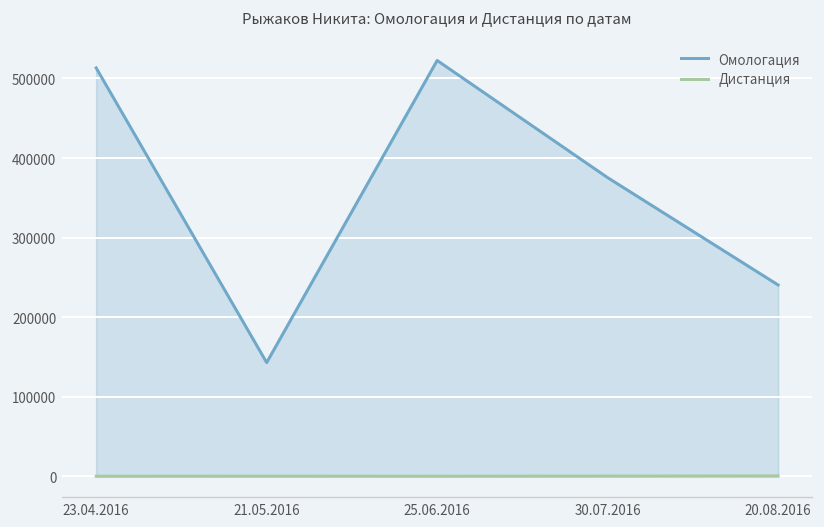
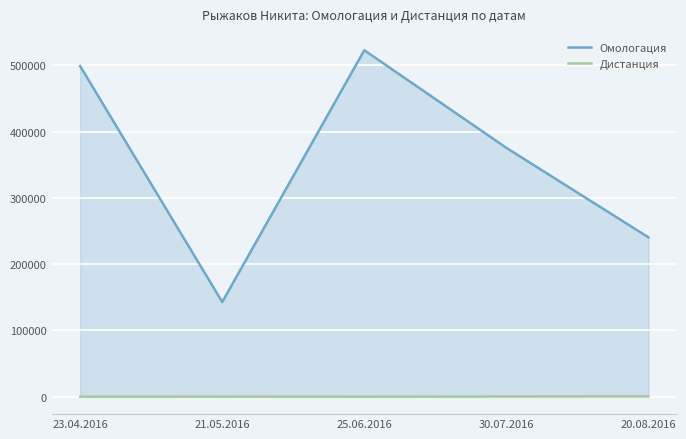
  {
    "Омологация": {
-     "23.04.2016": 510000,
+     "23.04.2016": 500000,
      "21.05.2016": 140000,
      "25.06.2016": 520000,
      "30.07.2016": 380000,
      "20.08.2016": 240000
    },
    "Дистанция": {
      "23.04.2016": 0,
      "21.05.2016": 0,
      "25.06.2016": 0,
      "30.07.2016": 0,
      "20.08.2016": 0
    }
  }
